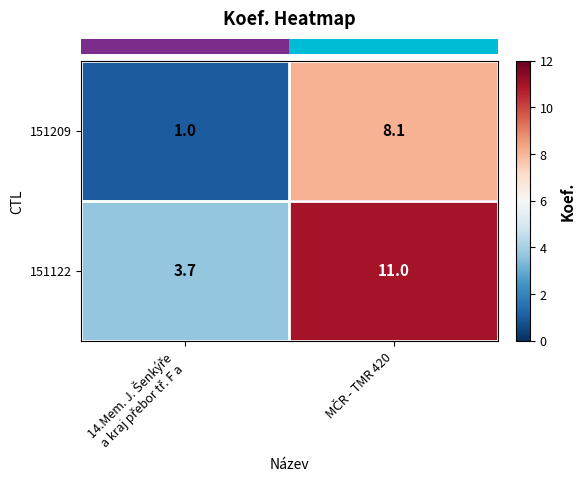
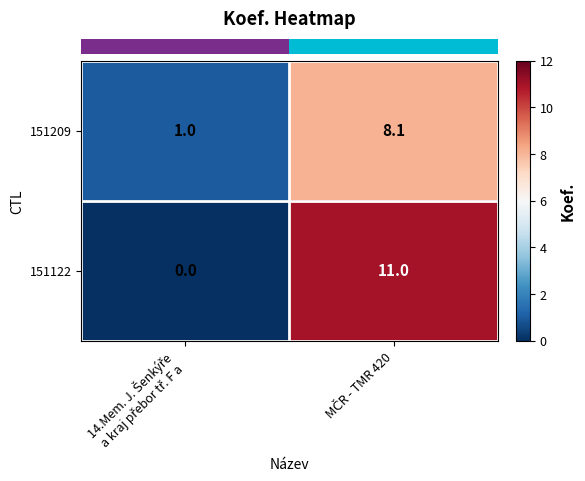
  {
    "151209": {
      "14.Mem. J. Šenkýře a kraj přebor tř. F a": 1.0,
      "MČR - TMR 420": 8.1
    },
    "151122": {
-     "14.Mem. J. Šenkýře a kraj přebor tř. F a": 3.7,
+     "14.Mem. J. Šenkýře a kraj přebor tř. F a": 0.0,
      "MČR - TMR 420": 11.0
    }
  }
